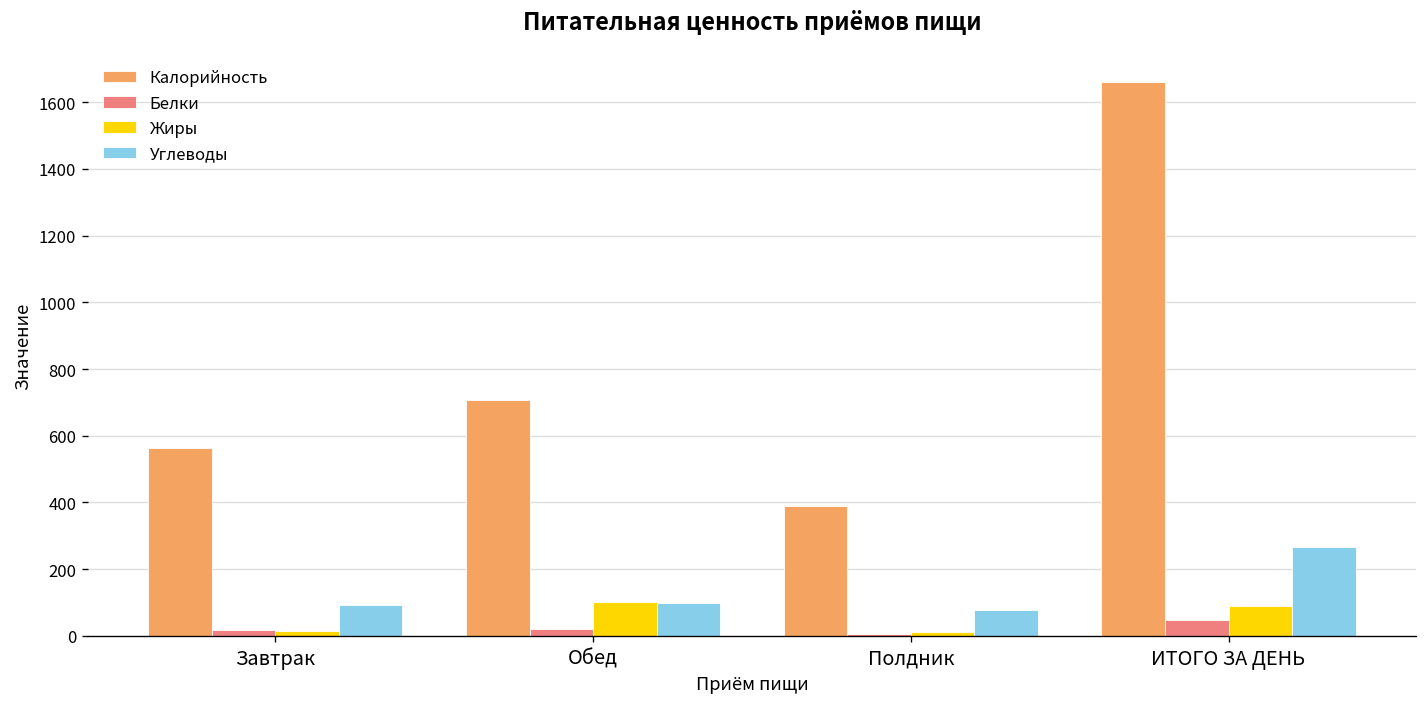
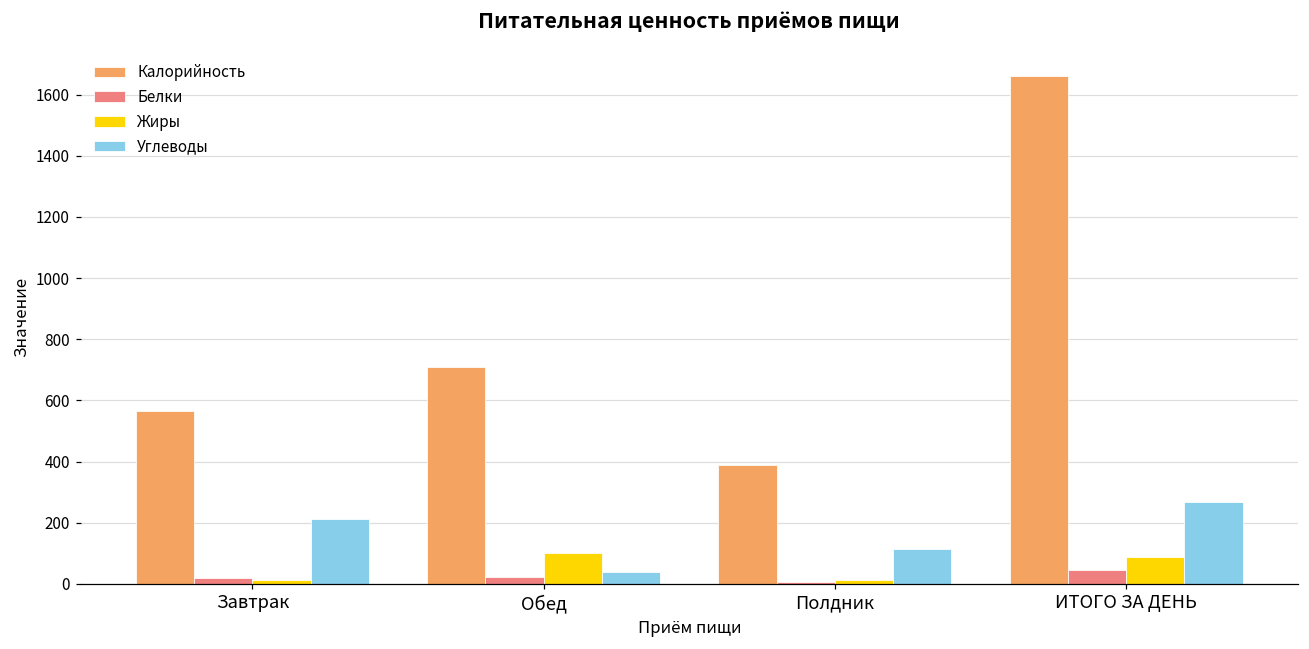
  {
    "Жиры": {
      "Завтрак": 10,
      "Обед": 100,
      "Полдник": 10,
      "ИТОГО ЗА ДЕНЬ": 90
    },
    "Углеводы": {
-     "Завтрак": 90,
-     "Обед": 100,
-     "Полдник": 80,
+     "Завтрак": 210,
+     "Обед": 40,
+     "Полдник": 110,
      "ИТОГО ЗА ДЕНЬ": 270
    }
  }
